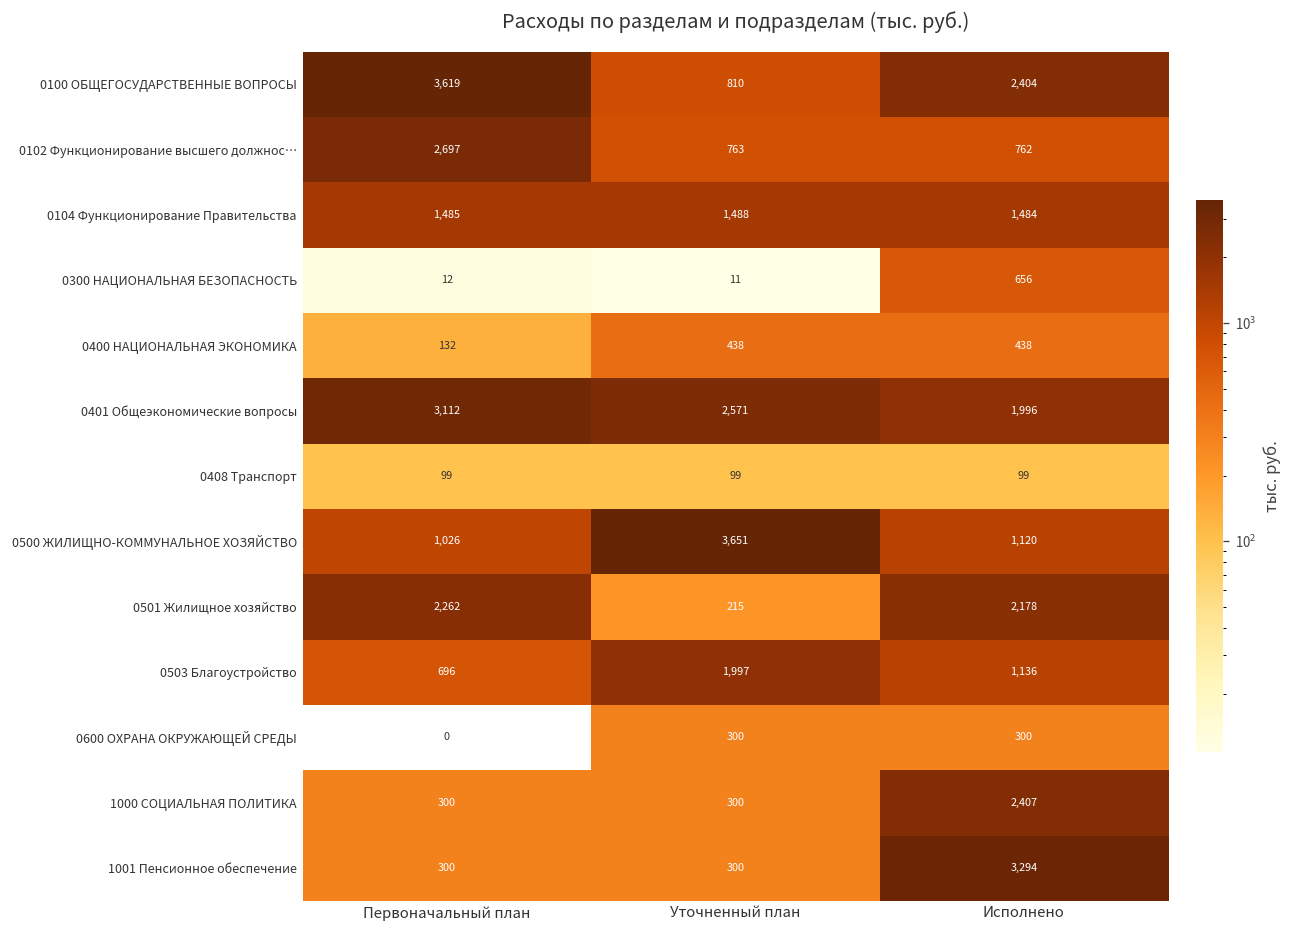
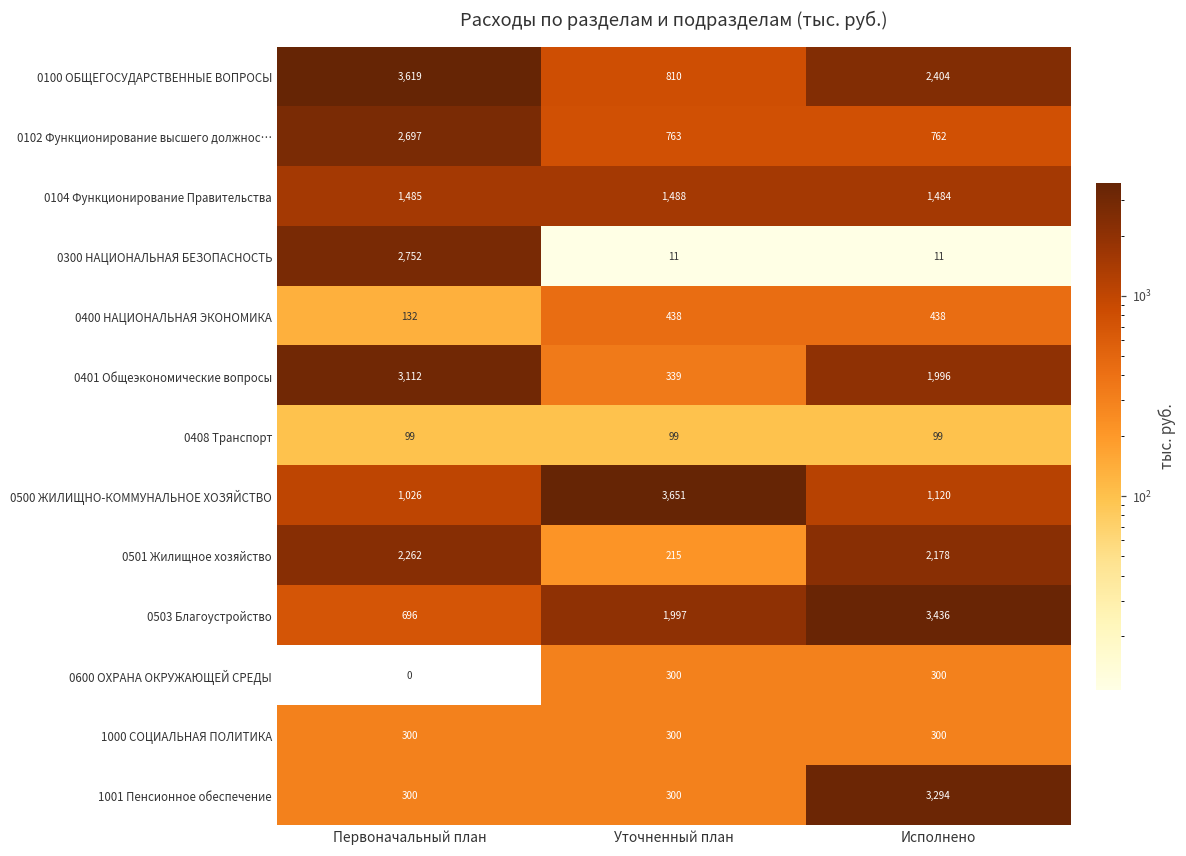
  {
    "0100 ОБЩЕГОСУДАРСТВЕННЫЕ ВОПРОСЫ": {
      "Первоначальный план": "3,619",
      "Уточненный план": "810",
      "Исполнено": "2,404"
    },
    "0102 Функционирование высшего должнос…": {
      "Первоначальный план": "2,697",
      "Уточненный план": "763",
      "Исполнено": "762"
    },
    "0104 Функционирование Правительства": {
      "Первоначальный план": "1,485",
      "Уточненный план": "1,488",
      "Исполнено": "1,484"
    },
    "0300 НАЦИОНАЛЬНАЯ БЕЗОПАСНОСТЬ": {
-     "Первоначальный план": "12",
+     "Первоначальный план": "2,752",
      "Уточненный план": "11",
-     "Исполнено": "656"
+     "Исполнено": "11"
    },
    "0400 НАЦИОНАЛЬНАЯ ЭКОНОМИКА": {
      "Первоначальный план": "132",
      "Уточненный план": "438",
      "Исполнено": "438"
    },
    "0401 Общеэкономические вопросы": {
      "Первоначальный план": "3,112",
-     "Уточненный план": "2,571",
+     "Уточненный план": "339",
      "Исполнено": "1,996"
    },
    "0408 Транспорт": {
      "Первоначальный план": "99",
      "Уточненный план": "99",
      "Исполнено": "99"
    },
    "0500 ЖИЛИЩНО-КОММУНАЛЬНОЕ ХОЗЯЙСТВО": {
      "Первоначальный план": "1,026",
      "Уточненный план": "3,651",
      "Исполнено": "1,120"
    },
    "0501 Жилищное хозяйство": {
      "Первоначальный план": "2,262",
      "Уточненный план": "215",
      "Исполнено": "2,178"
    },
    "0503 Благоустройство": {
      "Первоначальный план": "696",
      "Уточненный план": "1,997",
-     "Исполнено": "1,136"
+     "Исполнено": "3,436"
    },
    "0600 ОХРАНА ОКРУЖАЮЩЕЙ СРЕДЫ": {
      "Первоначальный план": "0",
      "Уточненный план": "300",
      "Исполнено": "300"
    },
    "1000 СОЦИАЛЬНАЯ ПОЛИТИКА": {
      "Первоначальный план": "300",
      "Уточненный план": "300",
-     "Исполнено": "2,407"
+     "Исполнено": "300"
    },
    "1001 Пенсионное обеспечение": {
      "Первоначальный план": "300",
      "Уточненный план": "300",
      "Исполнено": "3,294"
    }
  }
